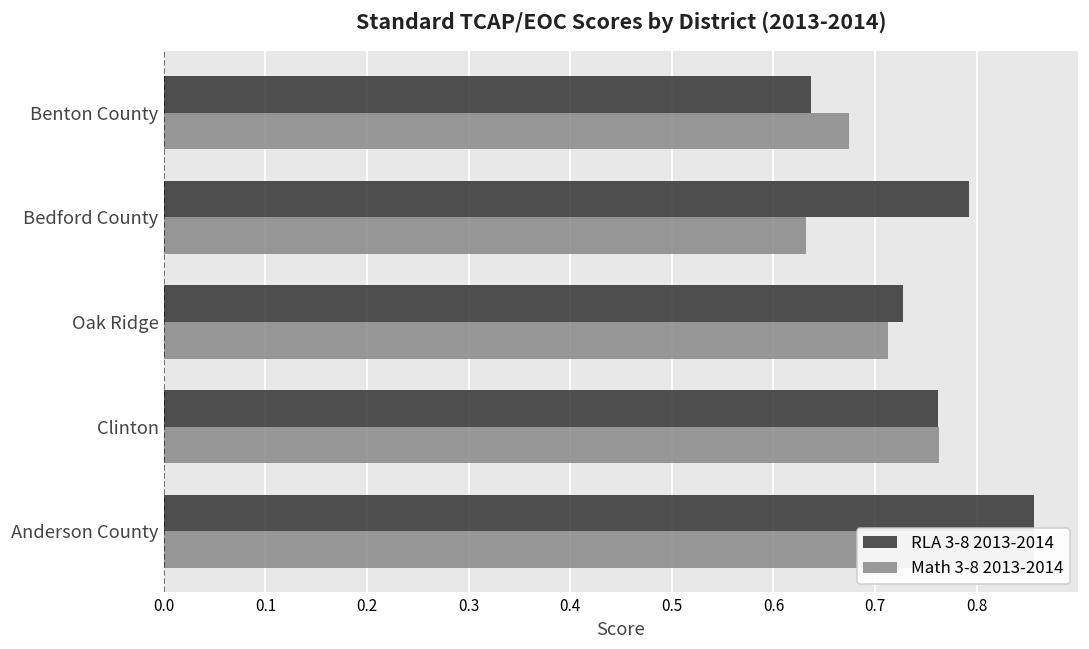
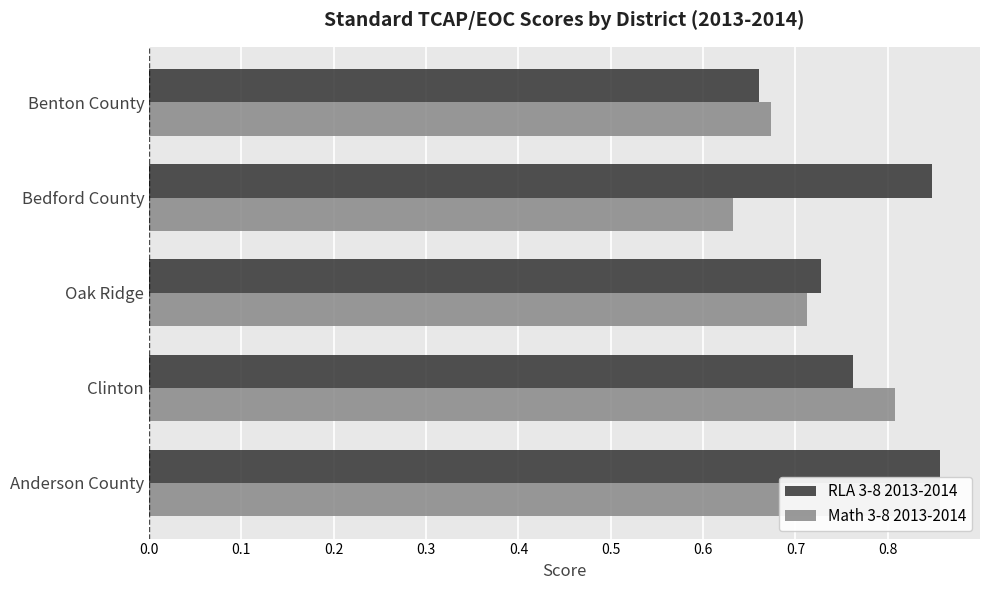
  {
    "RLA 3-8 2013-2014": {
-     "Benton County": 0.64,
-     "Bedford County": 0.79,
+     "Benton County": 0.66,
+     "Bedford County": 0.85,
      "Oak Ridge": 0.73,
      "Clinton": 0.76,
      "Anderson County": 0.86
    },
    "Math 3-8 2013-2014": {
      "Benton County": 0.67,
      "Bedford County": 0.63,
      "Oak Ridge": 0.71,
-     "Clinton": 0.76
+     "Clinton": 0.81
    }
  }
